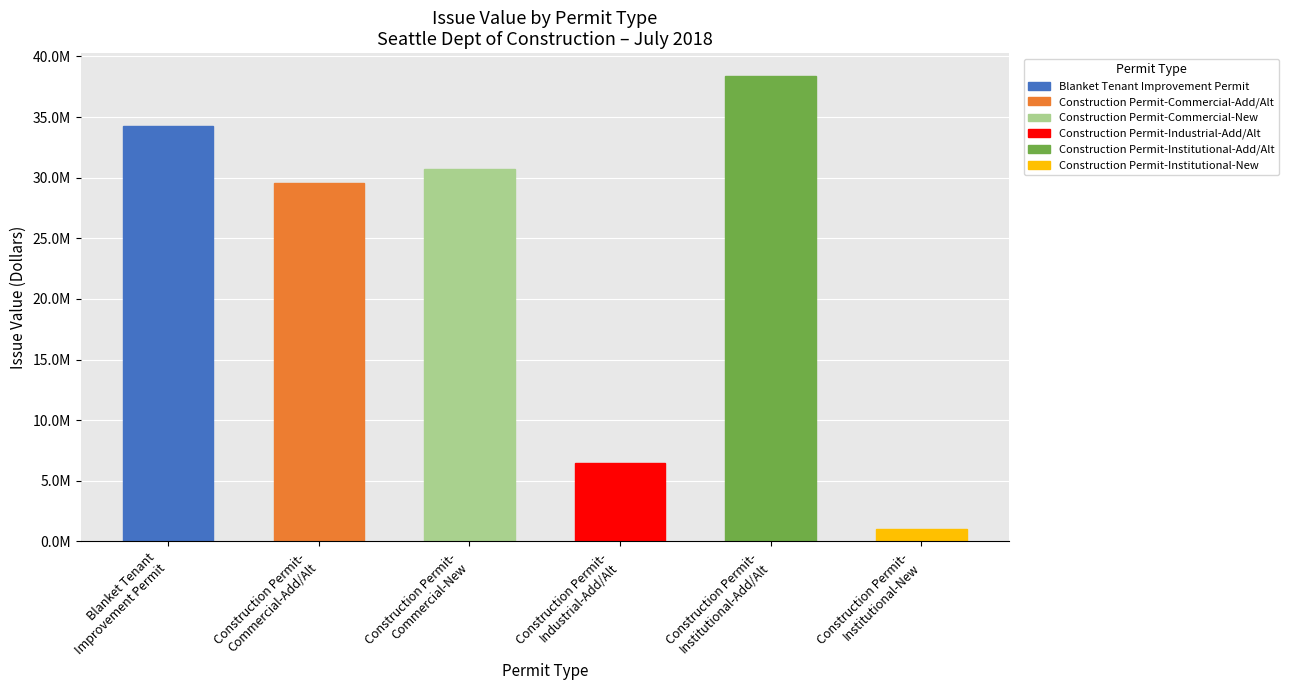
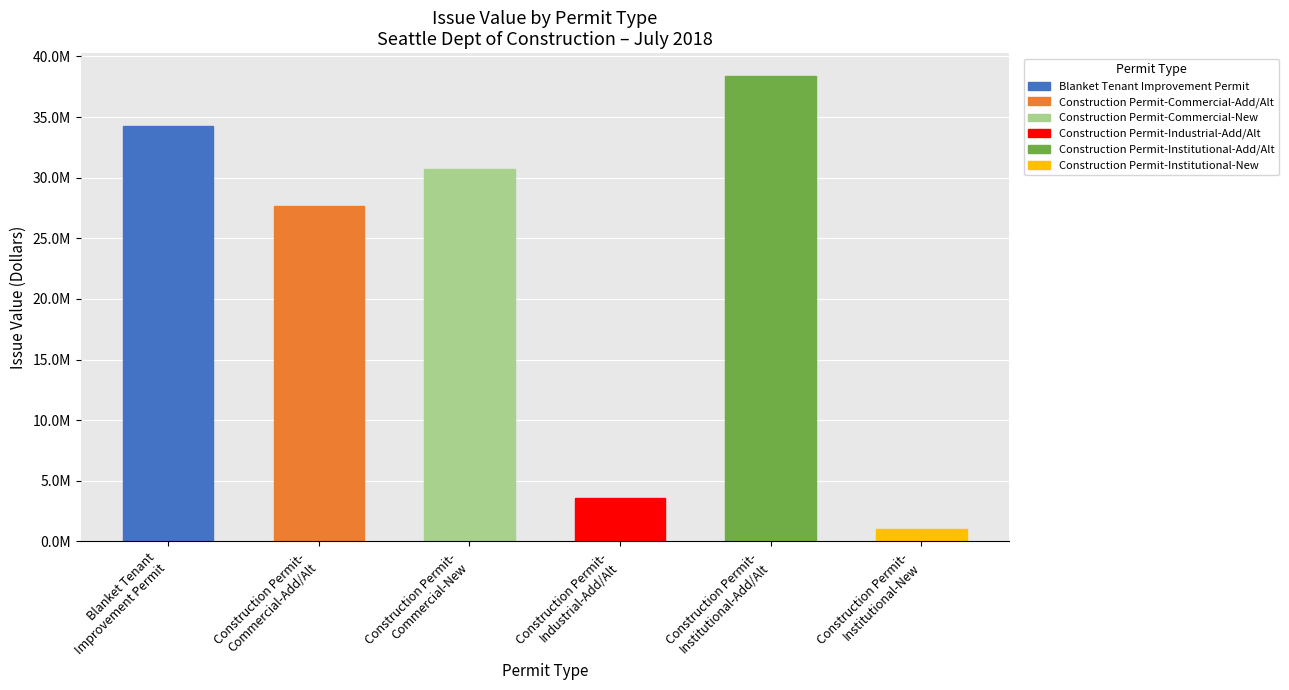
  {
    "Blanket Tenant Improvement Permit": 34300000,
-   "Construction Permit- Commercial-Add/Alt": 29500000,
+   "Construction Permit- Commercial-Add/Alt": 27700000,
    "Construction Permit- Commercial-New": 30700000,
-   "Construction Permit- Industrial-Add/Alt": 6500000,
+   "Construction Permit- Industrial-Add/Alt": 3600000,
    "Construction Permit- Institutional-Add/Alt": 38400000,
    "Construction Permit- Institutional-New": 1000000
  }
